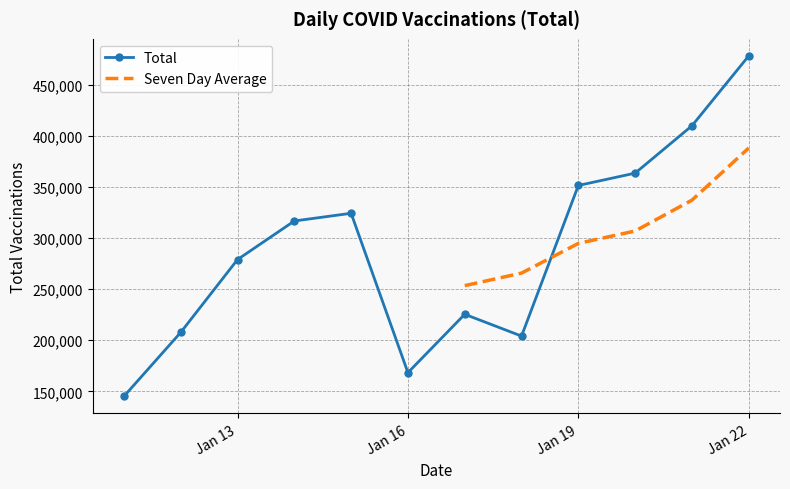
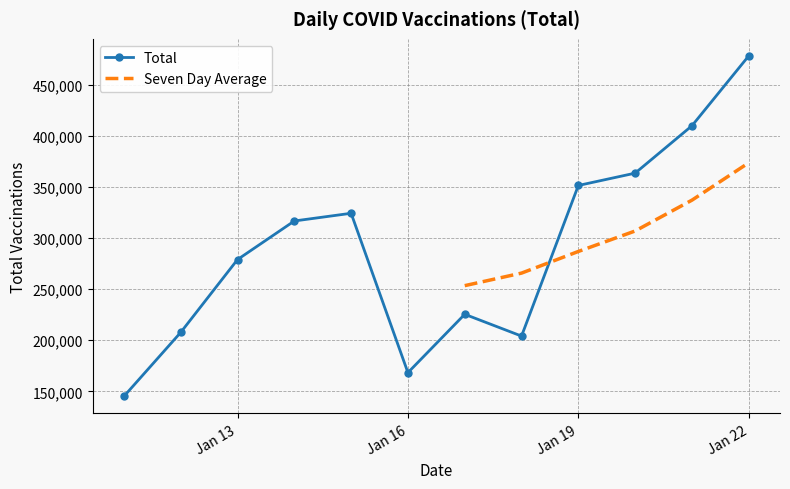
  {
    "Total": {
      "Jan 13": "279,000",
      "Jan 16": "168,000",
      "Jan 19": "351,000",
      "Jan 22": "478,000"
    },
    "Seven Day Average": {
-     "Jan 19": "295,000",
-     "Jan 22": "388,000"
+     "Jan 19": "287,000",
+     "Jan 22": "374,000"
    }
  }
